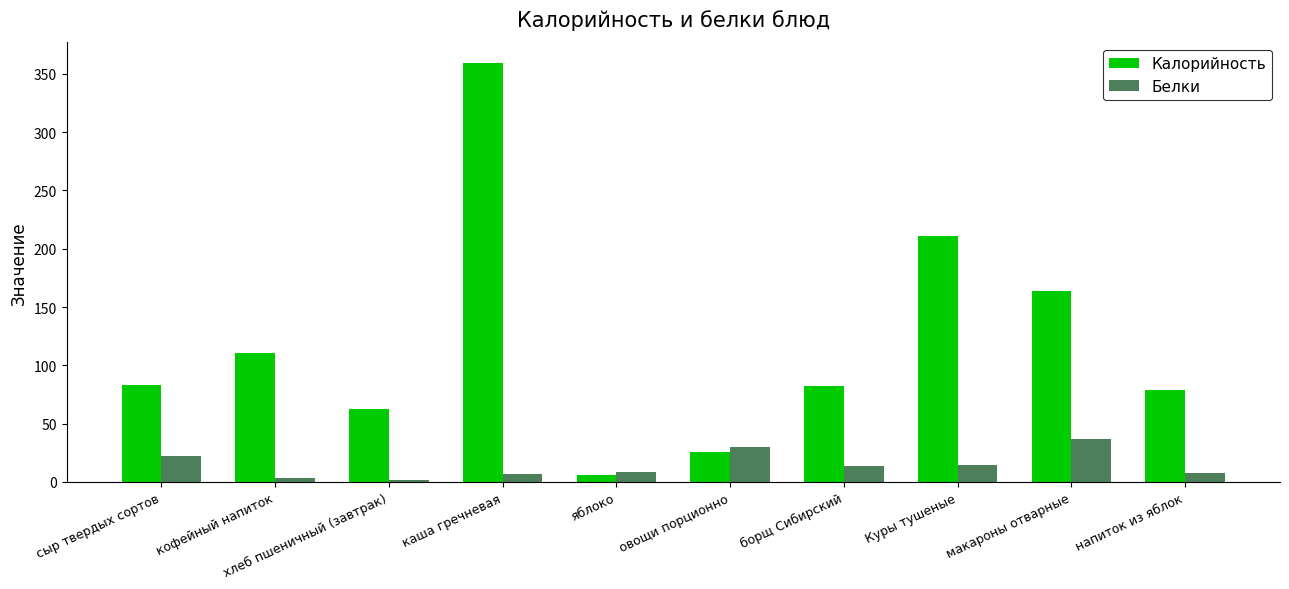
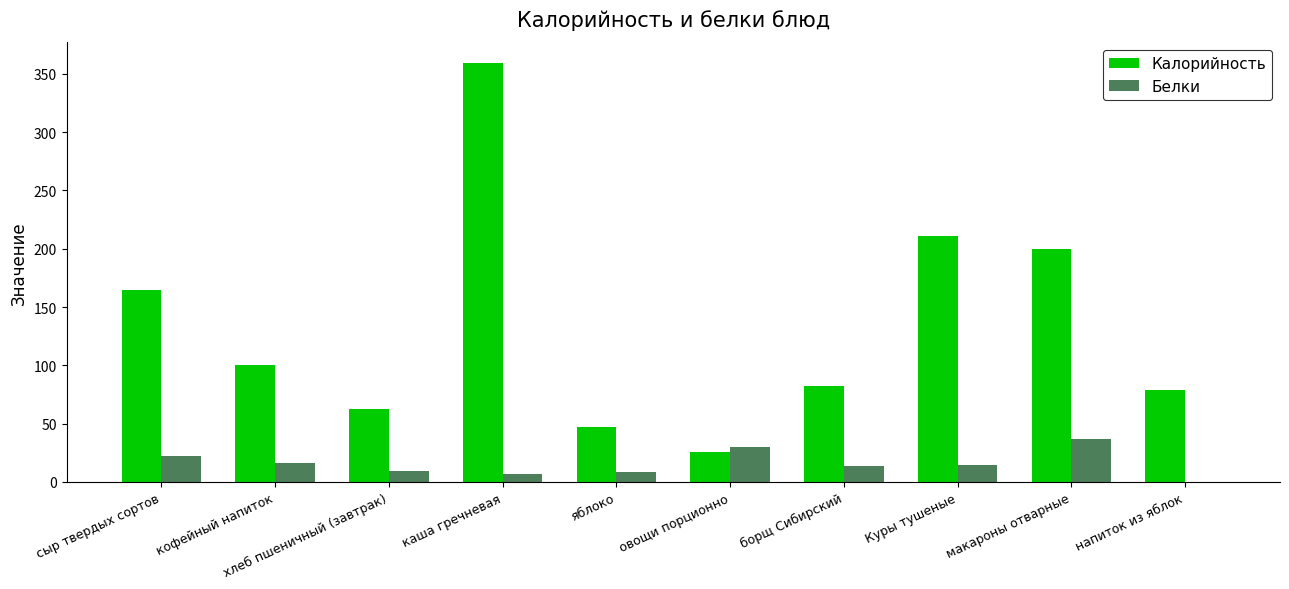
  {
    "Калорийность": {
-     "сыр твердых сортов": 83,
-     "кофейный напиток": 110,
+     "сыр твердых сортов": 165,
+     "кофейный напиток": 101,
      "хлеб пшеничный (завтрак)": 63,
      "каша гречневая": 359,
-     "яблоко": 6,
+     "яблоко": 47,
      "овощи порционно": 26,
      "борщ Сибирский": 82,
      "Куры тушеные": 211,
-     "макароны отварные": 164,
+     "макароны отварные": 199,
      "напиток из яблок": 79
    },
    "Белки": {
      "сыр твердых сортов": 22,
-     "кофейный напиток": 3,
-     "хлеб пшеничный (завтрак)": 2,
+     "кофейный напиток": 17,
+     "хлеб пшеничный (завтрак)": 10,
      "каша гречневая": 7,
      "яблоко": 9,
      "овощи порционно": 30,
      "борщ Сибирский": 14,
      "Куры тушеные": 15,
      "макароны отварные": 37,
-     "напиток из яблок": 8
+     "напиток из яблок": 0
    }
  }
